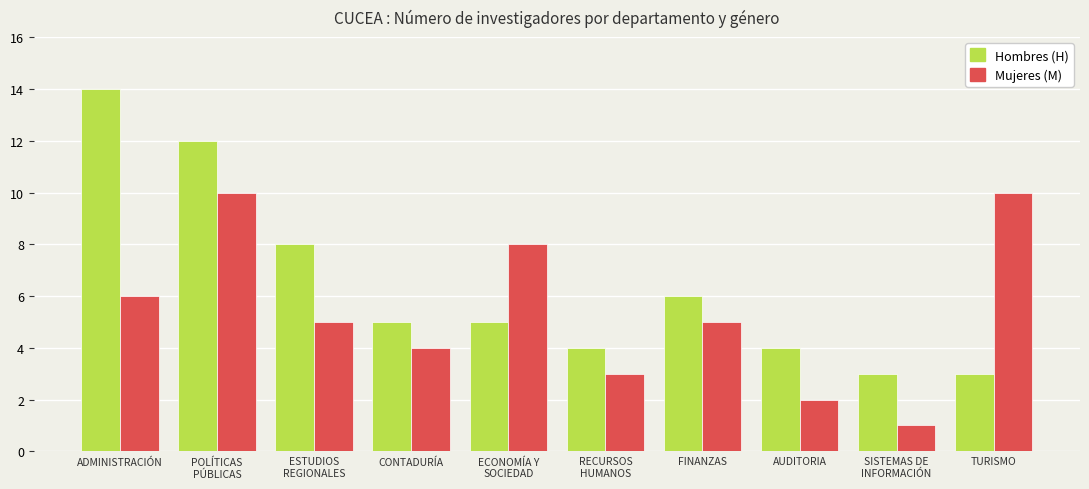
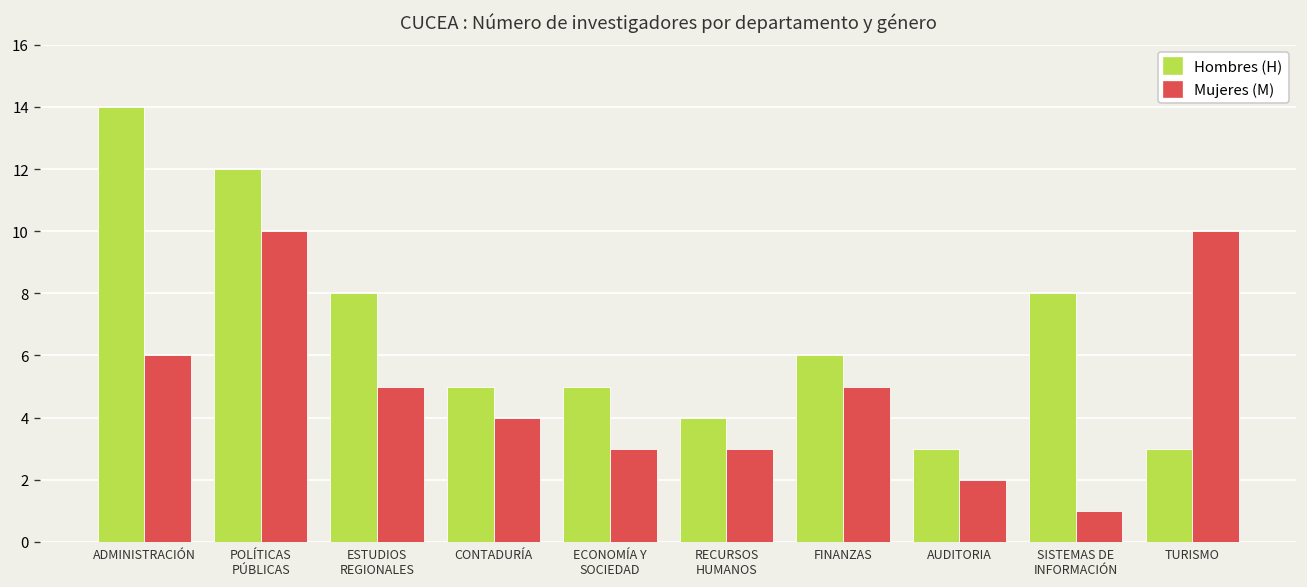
  {
    "Hombres (H)": {
      "ADMINISTRACIÓN": 14,
      "POLÍTICAS PÚBLICAS": 12,
      "ESTUDIOS REGIONALES": 8,
      "CONTADURÍA": 5,
      "ECONOMÍA Y SOCIEDAD": 5,
      "RECURSOS HUMANOS": 4,
      "FINANZAS": 6,
-     "AUDITORIA": 4,
-     "SISTEMAS DE INFORMACIÓN": 3,
+     "AUDITORIA": 3,
+     "SISTEMAS DE INFORMACIÓN": 8,
      "TURISMO": 3
    },
    "Mujeres (M)": {
      "ADMINISTRACIÓN": 6,
      "POLÍTICAS PÚBLICAS": 10,
      "ESTUDIOS REGIONALES": 5,
      "CONTADURÍA": 4,
-     "ECONOMÍA Y SOCIEDAD": 8,
+     "ECONOMÍA Y SOCIEDAD": 3,
      "RECURSOS HUMANOS": 3,
      "FINANZAS": 5,
      "AUDITORIA": 2,
      "SISTEMAS DE INFORMACIÓN": 1,
      "TURISMO": 10
    }
  }
